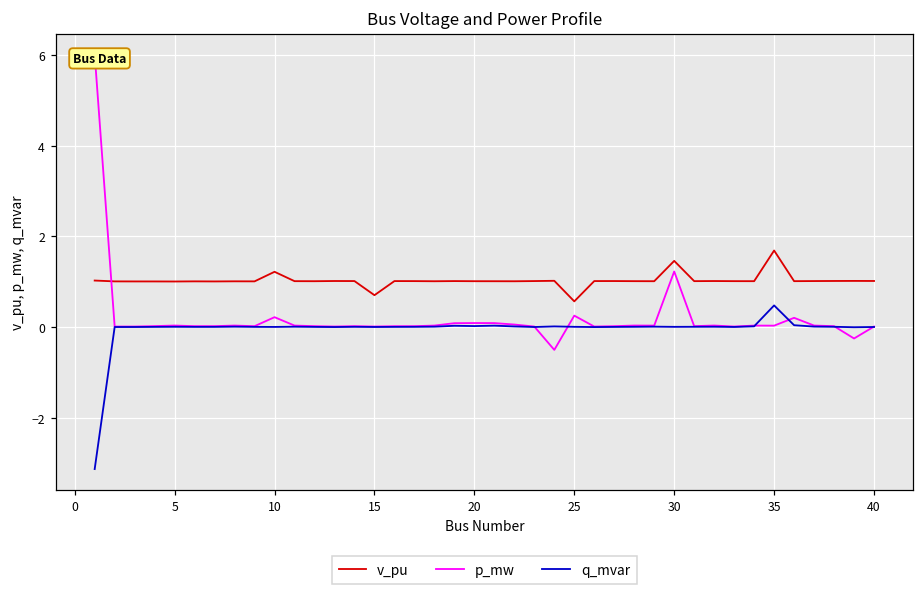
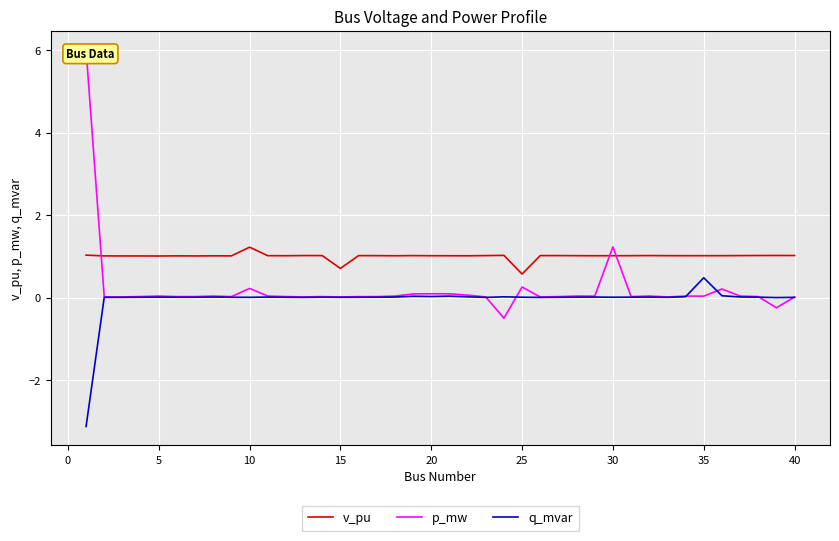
  {
    "v_pu": {
      "5": 1.0,
      "10": 1.2,
      "15": 0.7,
      "20": 1.0,
      "25": 0.6,
-     "30": 1.5,
-     "35": 1.7,
+     "30": 1.0,
+     "35": 1.0,
      "40": 1.0
    },
    "p_mw": {
      "10": 0.2,
      "20": 0.1,
      "25": 0.3,
      "30": 1.2,
      "35": 0.0
    },
    "q_mvar": {
      "10": 0.0,
      "20": 0.0,
      "25": 0.0,
      "30": 0.0,
      "35": 0.5
    }
  }
